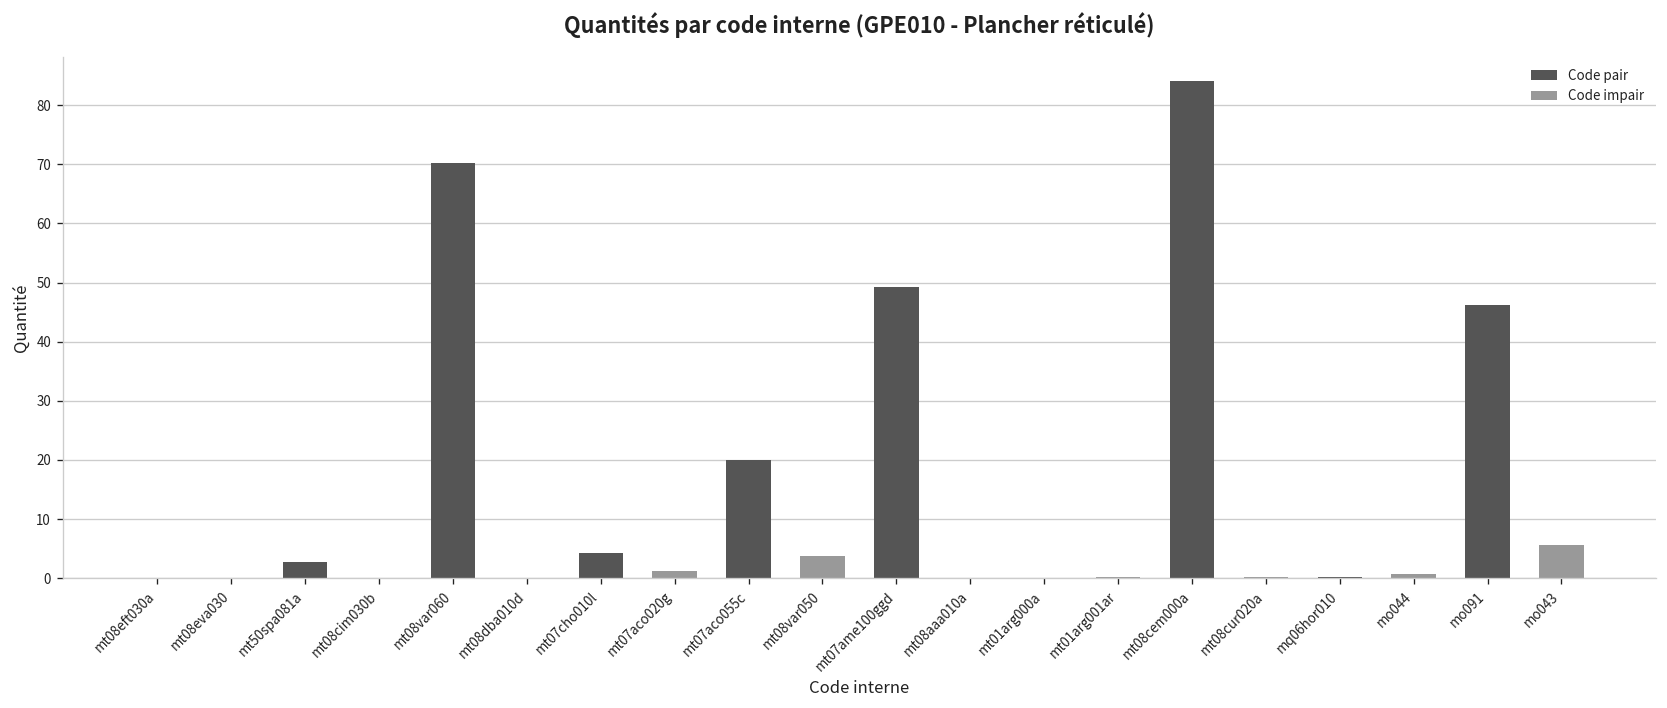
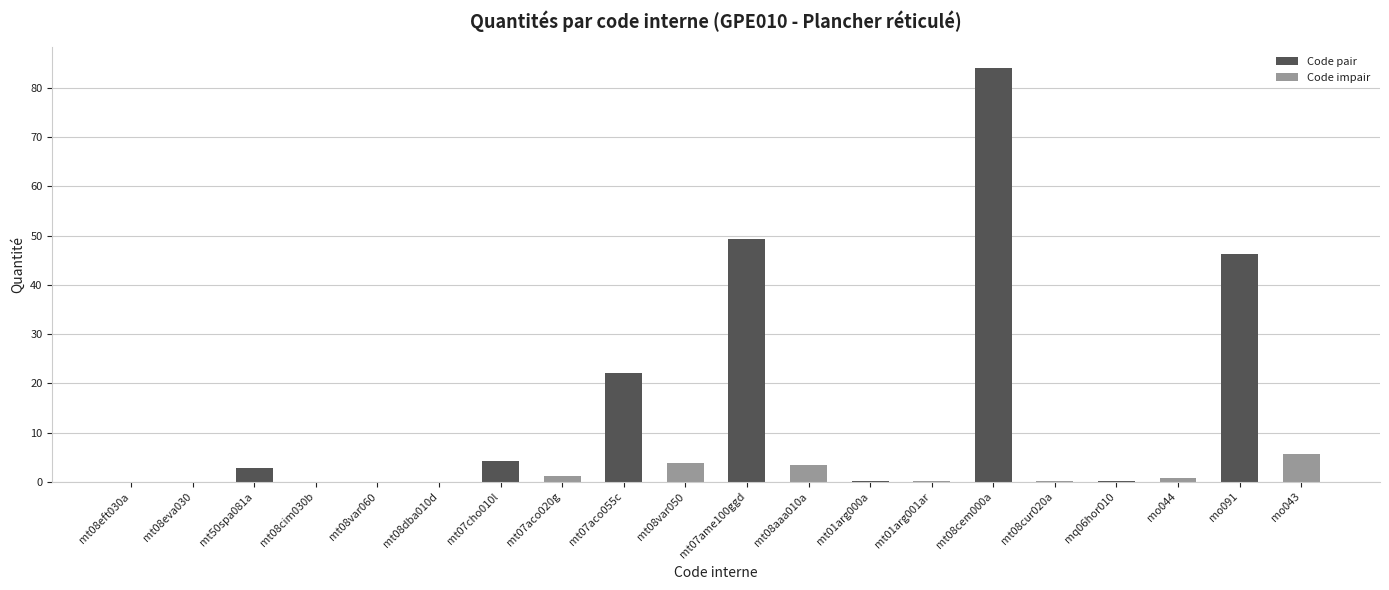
  {
    "mt50spa081a": 3,
-   "mt08var060": 70,
+   "mt08var060": 0,
    "mt07cho010l": 4,
    "mt07aco020g": 1,
-   "mt07aco055c": 20,
+   "mt07aco055c": 22,
    "mt08var050": 4,
    "mt07ame100ggd": 49,
-   "mt08aaa010a": 0,
+   "mt08aaa010a": 3,
    "mt08cem000a": 84,
    "mo044": 1,
    "mo091": 46,
    "mo043": 6
  }
